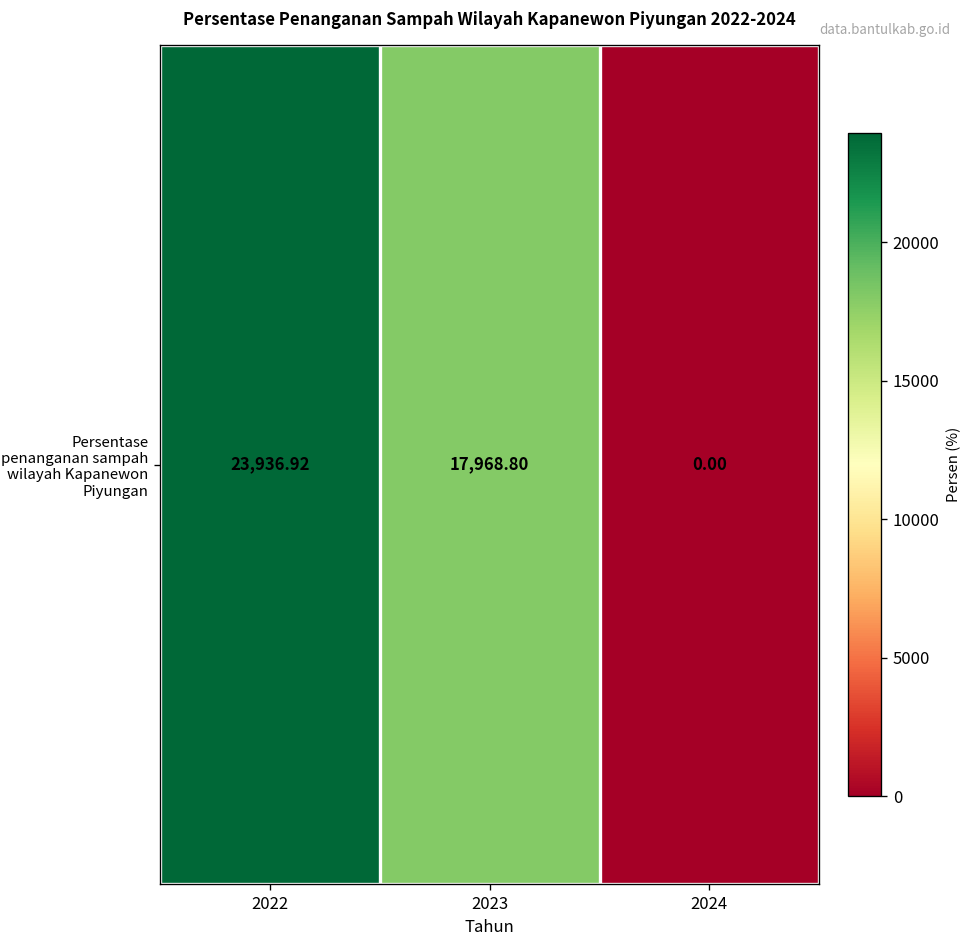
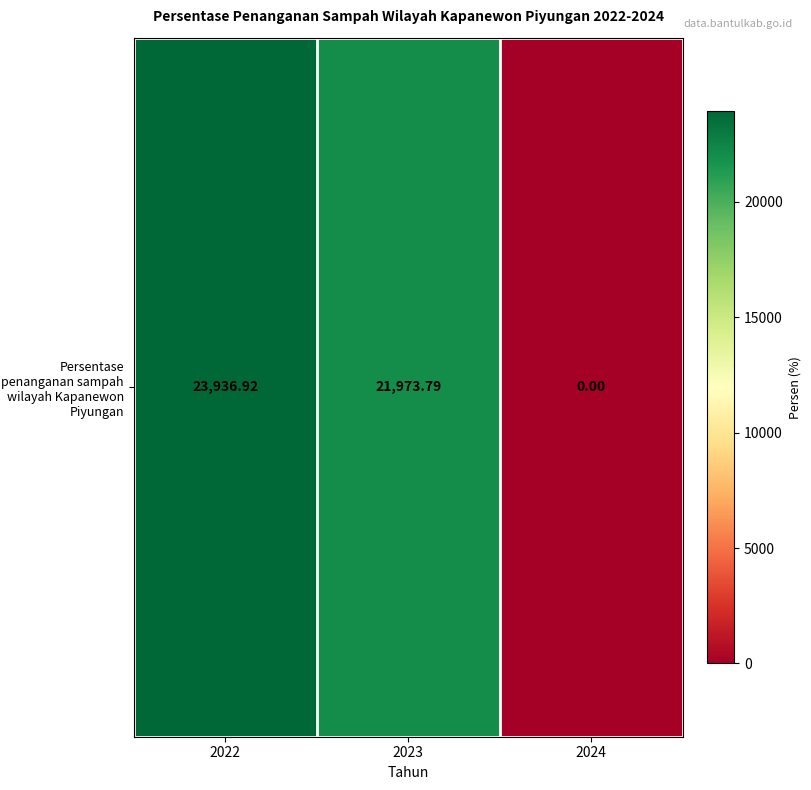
  {
    "Persentase penanganan sampah wilayah Kapanewon Piyungan": {
      "2022": "23,936.92",
-     "2023": "17,968.80",
+     "2023": "21,973.79",
      "2024": "0.00"
    }
  }
